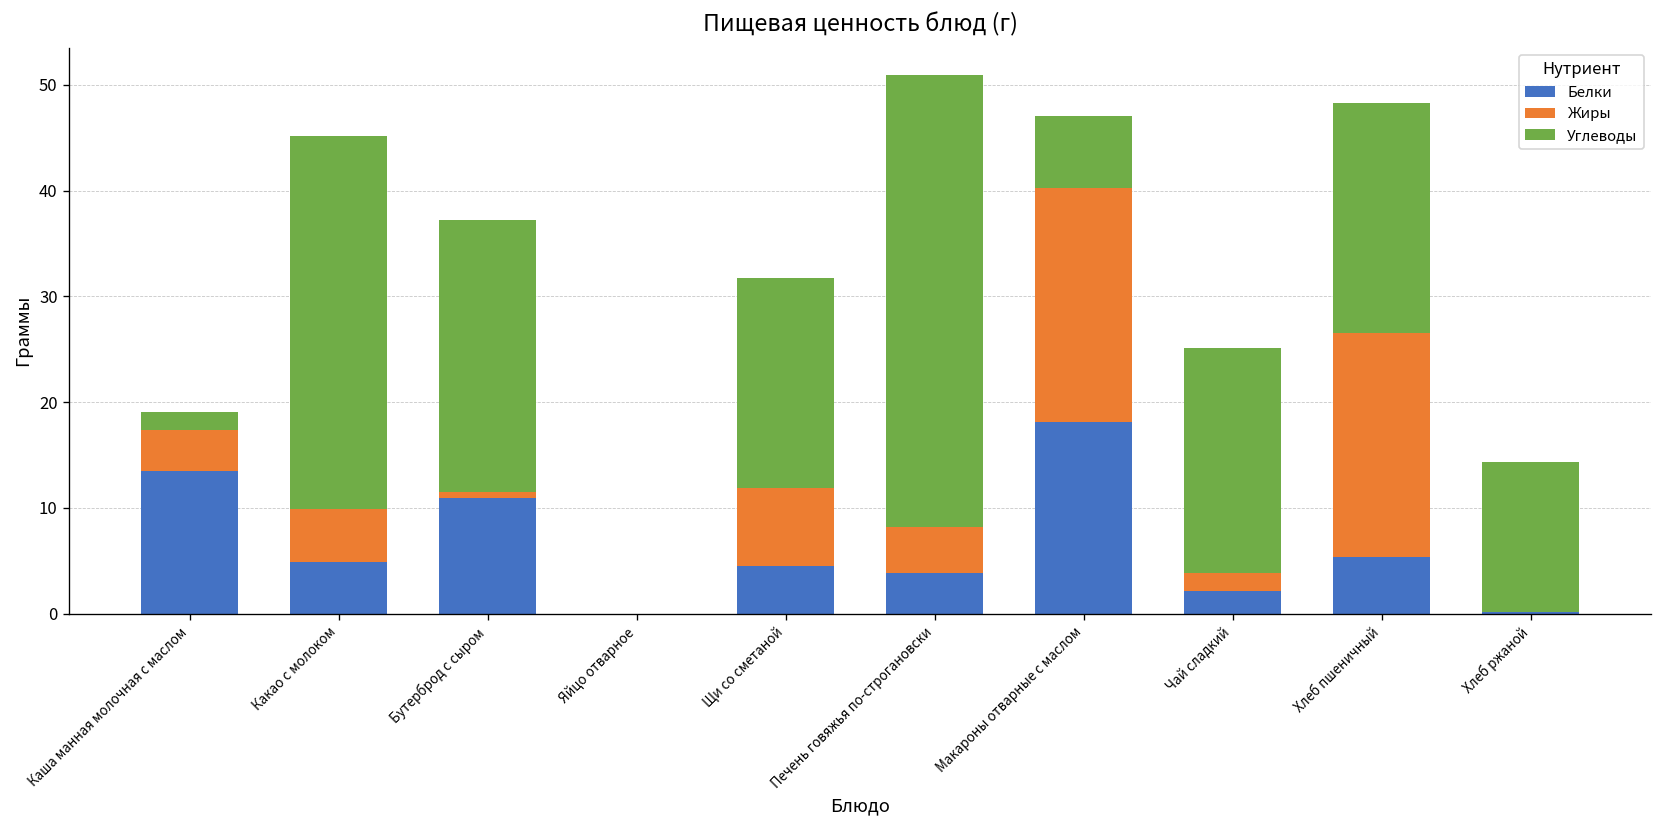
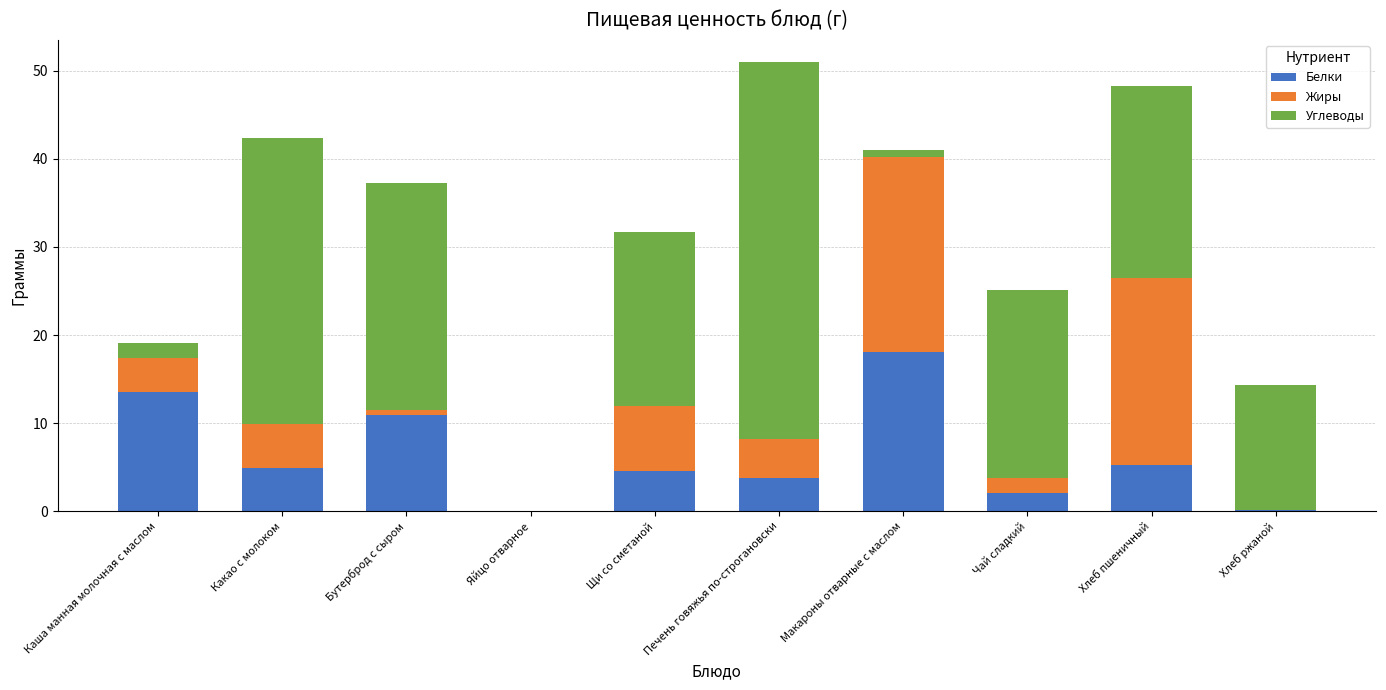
  {
    "Белки": {
      "Каша манная молочная с маслом": 14,
      "Какао с молоком": 5,
      "Бутерброд с сыром": 11,
      "Яйцо отварное": 0,
      "Щи со сметаной": 5,
      "Печень говяжья по-строгановски": 4,
      "Макароны отварные с маслом": 18,
      "Чай сладкий": 2,
      "Хлеб пшеничный": 5
    },
    "Жиры": {
      "Каша манная молочная с маслом": 4,
      "Какао с молоком": 5,
      "Бутерброд с сыром": 1,
      "Яйцо отварное": 0,
      "Щи со сметаной": 7,
      "Печень говяжья по-строгановски": 4,
      "Макароны отварные с маслом": 22,
      "Чай сладкий": 2,
      "Хлеб пшеничный": 21,
      "Хлеб ржаной": 0
    },
    "Углеводы": {
      "Каша манная молочная с маслом": 2,
-     "Какао с молоком": 35,
+     "Какао с молоком": 33,
      "Бутерброд с сыром": 26,
      "Яйцо отварное": 0,
      "Щи со сметаной": 20,
      "Печень говяжья по-строгановски": 43,
-     "Макароны отварные с маслом": 7,
+     "Макароны отварные с маслом": 1,
      "Чай сладкий": 21,
      "Хлеб пшеничный": 22,
      "Хлеб ржаной": 14
    }
  }
